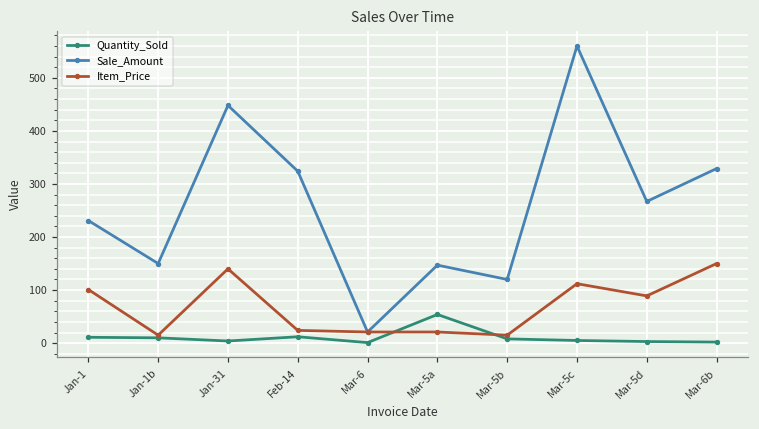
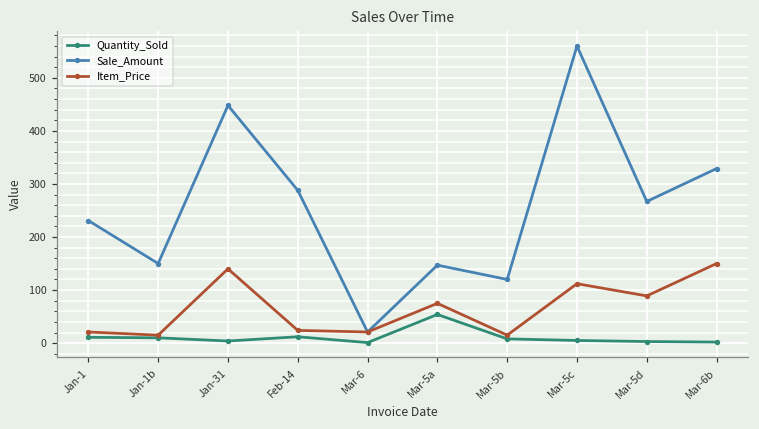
  {
    "Quantity_Sold": {
      "Jan-1": 10,
      "Jan-31": 0,
      "Feb-14": 10,
      "Mar-6": 0,
      "Mar-5a": 50,
      "Mar-5b": 10,
      "Mar-5c": 10,
      "Mar-5d": 0,
      "Mar-6b": 0
    },
    "Sale_Amount": {
      "Jan-1": 230,
      "Jan-1b": 150,
      "Jan-31": 450,
-     "Feb-14": 320,
+     "Feb-14": 290,
      "Mar-5a": 150,
      "Mar-5b": 120,
      "Mar-5c": 560,
      "Mar-5d": 270,
      "Mar-6b": 330
    },
    "Item_Price": {
-     "Jan-1": 100,
+     "Jan-1": 20,
      "Jan-31": 140,
      "Feb-14": 20,
-     "Mar-5a": 20,
+     "Mar-5a": 80,
      "Mar-5b": 20,
      "Mar-5c": 110,
      "Mar-5d": 90,
      "Mar-6b": 150
    }
  }
